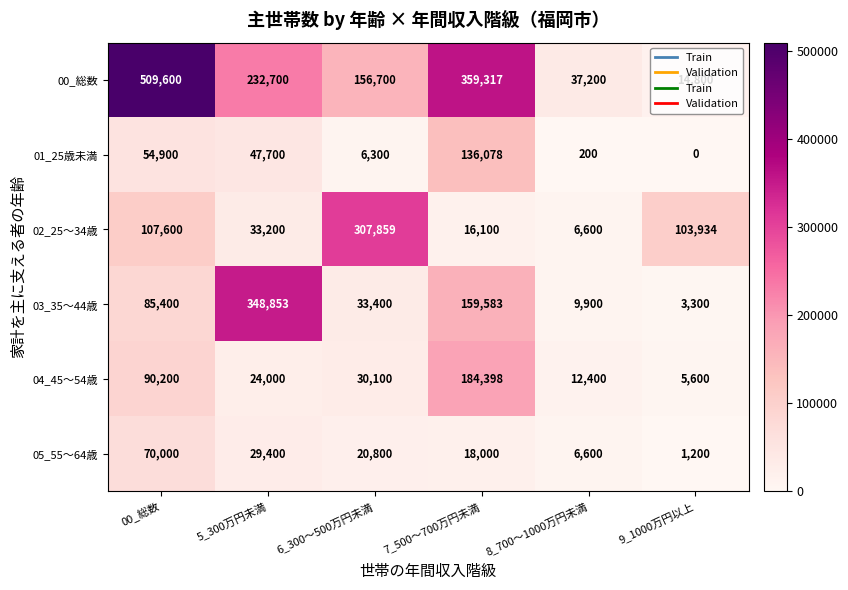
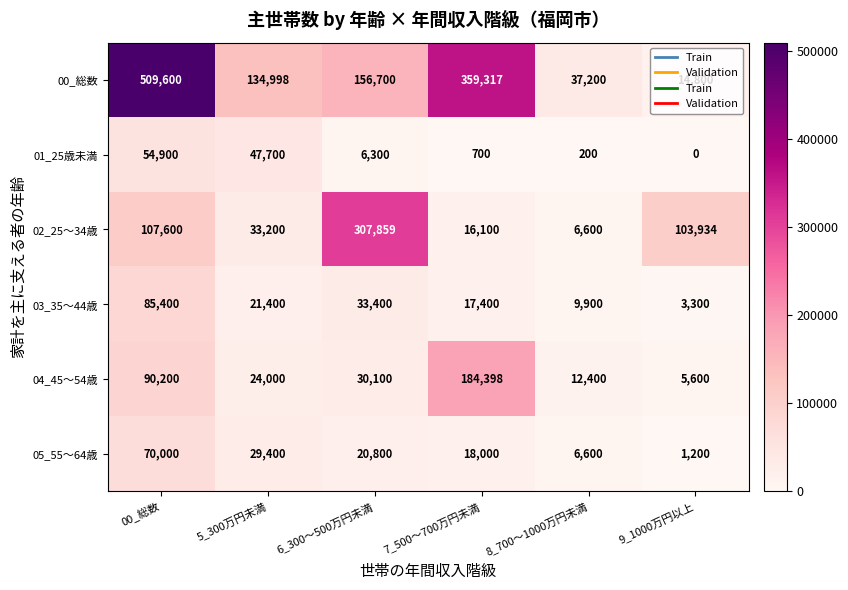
  {
    "00_総数": {
      "00_総数": "509,600",
-     "5_300万円未満": "232,700",
+     "5_300万円未満": "134,998",
      "6_300～500万円未満": "156,700",
      "7_500～700万円未満": "359,317",
      "8_700～1000万円未満": "37,200"
    },
    "01_25歳未満": {
      "00_総数": "54,900",
      "5_300万円未満": "47,700",
      "6_300～500万円未満": "6,300",
-     "7_500～700万円未満": "136,078",
+     "7_500～700万円未満": "700",
      "8_700～1000万円未満": "200",
      "9_1000万円以上": "0"
    },
    "02_25～34歳": {
      "00_総数": "107,600",
      "5_300万円未満": "33,200",
      "6_300～500万円未満": "307,859",
      "7_500～700万円未満": "16,100",
      "8_700～1000万円未満": "6,600",
      "9_1000万円以上": "103,934"
    },
    "03_35～44歳": {
      "00_総数": "85,400",
-     "5_300万円未満": "348,853",
+     "5_300万円未満": "21,400",
      "6_300～500万円未満": "33,400",
-     "7_500～700万円未満": "159,583",
+     "7_500～700万円未満": "17,400",
      "8_700～1000万円未満": "9,900",
      "9_1000万円以上": "3,300"
    },
    "04_45～54歳": {
      "00_総数": "90,200",
      "5_300万円未満": "24,000",
      "6_300～500万円未満": "30,100",
      "7_500～700万円未満": "184,398",
      "8_700～1000万円未満": "12,400",
      "9_1000万円以上": "5,600"
    },
    "05_55～64歳": {
      "00_総数": "70,000",
      "5_300万円未満": "29,400",
      "6_300～500万円未満": "20,800",
      "7_500～700万円未満": "18,000",
      "8_700～1000万円未満": "6,600",
      "9_1000万円以上": "1,200"
    }
  }
